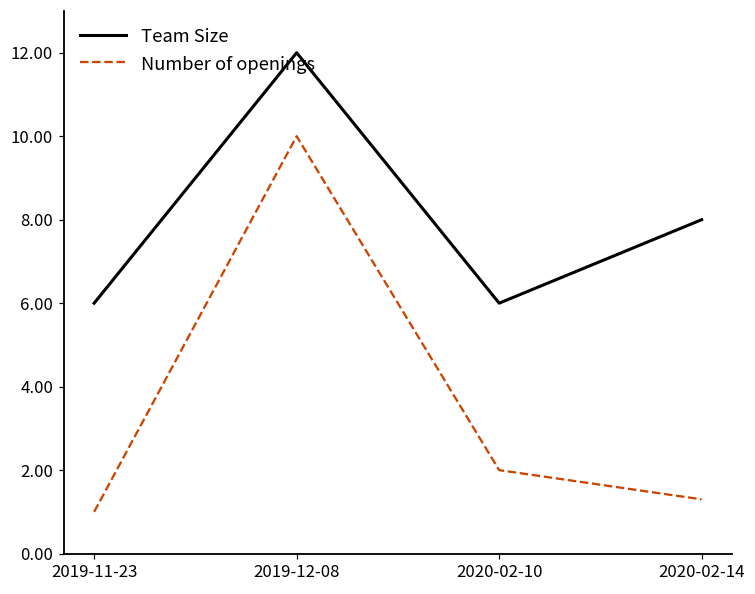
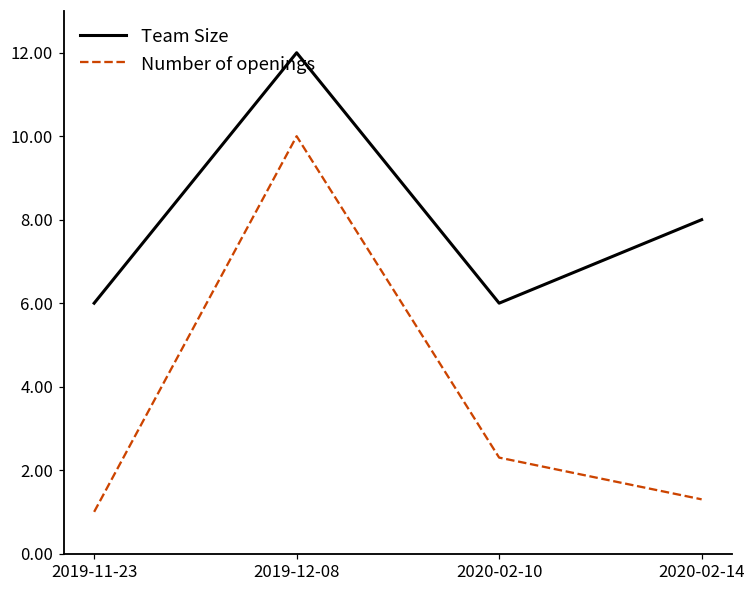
  {
    "Team Size": {
      "2019-11-23": 6.0,
      "2019-12-08": 12.0,
      "2020-02-10": 6.0,
      "2020-02-14": 8.0
    },
    "Number of openings": {
      "2019-11-23": 1.0,
      "2019-12-08": 10.0,
-     "2020-02-10": 2.0,
+     "2020-02-10": 2.3,
      "2020-02-14": 1.3
    }
  }
